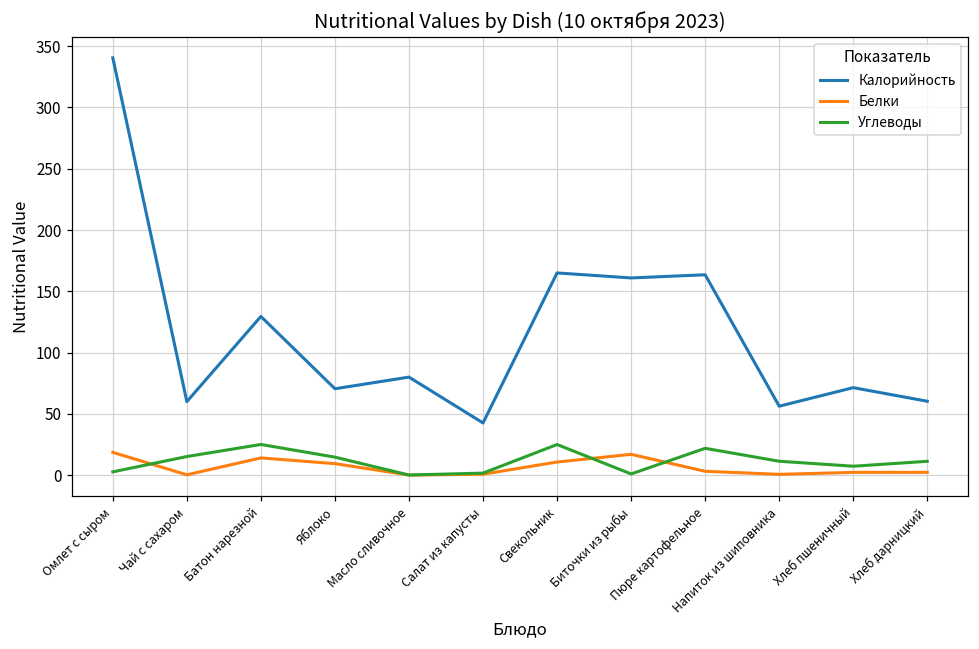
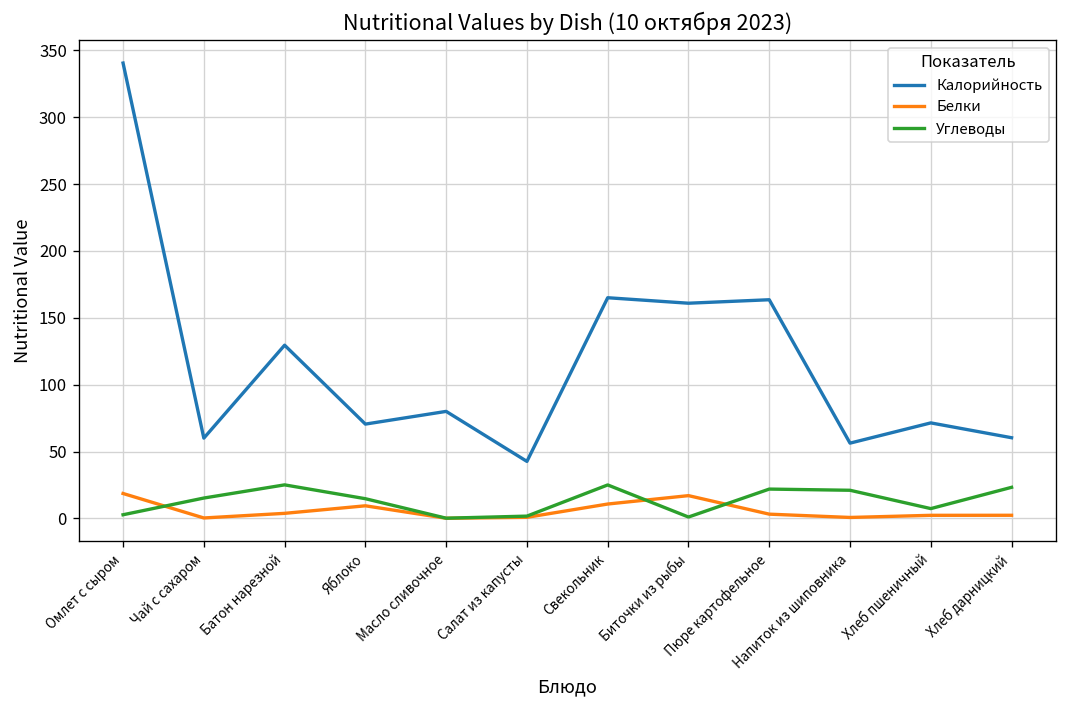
  {
    "Калорийность": {
      "Омлет с сыром": 341,
      "Чай с сахаром": 60,
      "Батон нарезной": 130,
      "Яблоко": 71,
      "Масло сливочное": 80,
      "Салат из капусты": 43,
      "Свекольник": 165,
      "Биточки из рыбы": 161,
      "Пюре картофельное": 164,
      "Напиток из шиповника": 56,
      "Хлеб пшеничный": 71,
      "Хлеб дарницкий": 60
    },
    "Белки": {
      "Омлет с сыром": 19,
      "Чай с сахаром": 0,
-     "Батон нарезной": 14,
+     "Батон нарезной": 4,
      "Яблоко": 9,
      "Свекольник": 11,
      "Биточки из рыбы": 17,
      "Пюре картофельное": 3,
      "Напиток из шиповника": 1,
      "Хлеб пшеничный": 2,
      "Хлеб дарницкий": 2
    },
    "Углеводы": {
      "Омлет с сыром": 3,
      "Чай с сахаром": 15,
      "Батон нарезной": 25,
      "Яблоко": 15,
      "Свекольник": 25,
      "Биточки из рыбы": 1,
      "Пюре картофельное": 22,
-     "Напиток из шиповника": 11,
+     "Напиток из шиповника": 21,
      "Хлеб пшеничный": 7,
-     "Хлеб дарницкий": 11
+     "Хлеб дарницкий": 23
    }
  }
